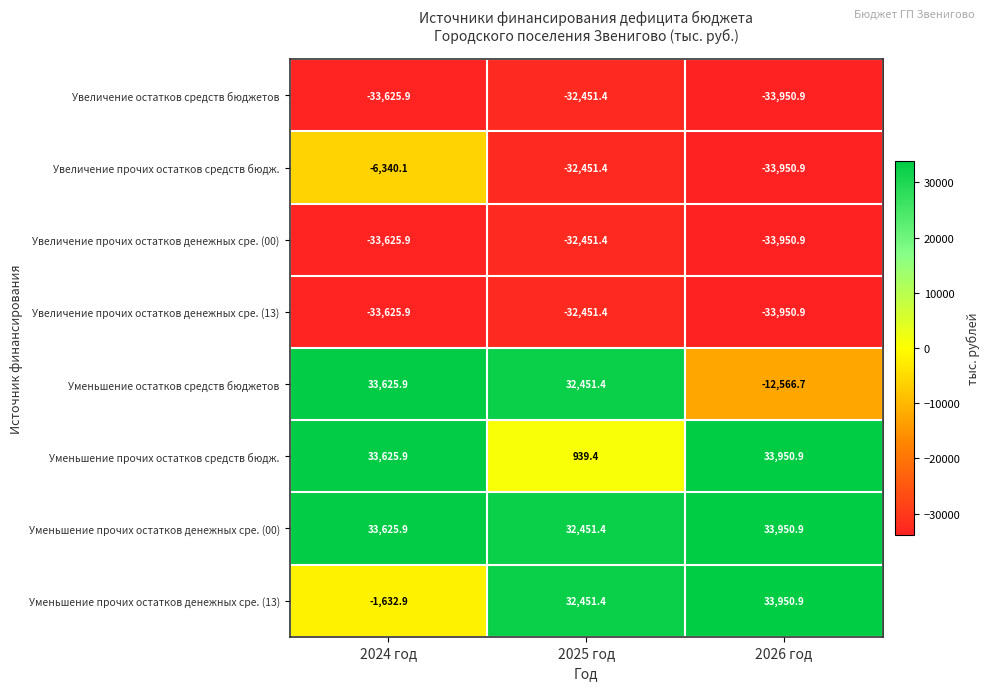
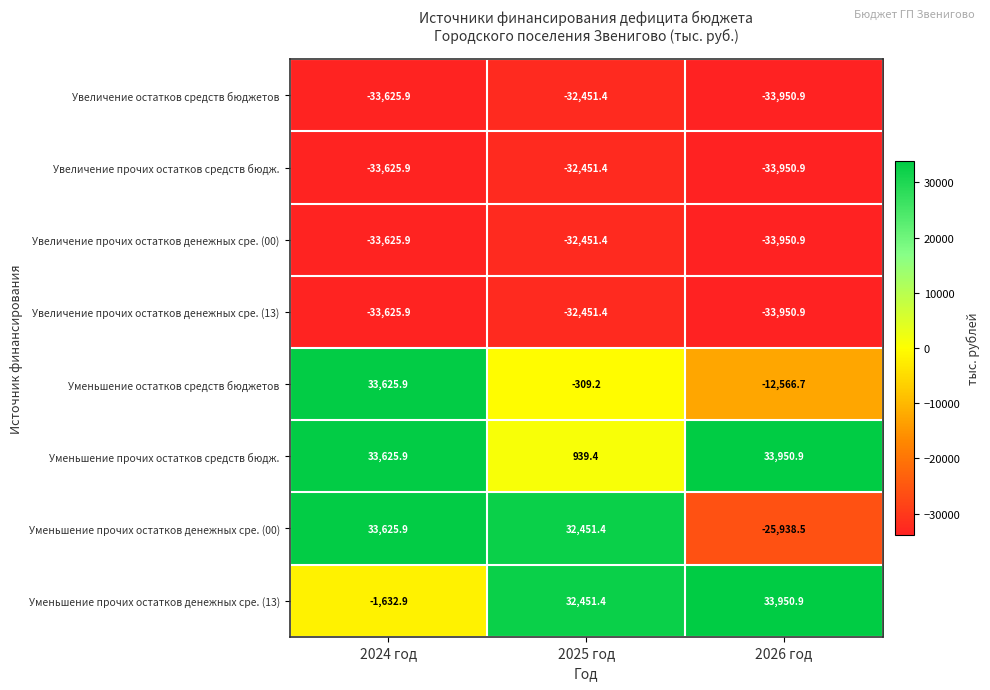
  {
    "Увеличение остатков средств бюджетов": {
      "2024 год": "-33,625.9",
      "2025 год": "-32,451.4",
      "2026 год": "-33,950.9"
    },
    "Увеличение прочих остатков средств бюдж.": {
-     "2024 год": "-6,340.1",
+     "2024 год": "-33,625.9",
      "2025 год": "-32,451.4",
      "2026 год": "-33,950.9"
    },
    "Увеличение прочих остатков денежных сре. (00)": {
      "2024 год": "-33,625.9",
      "2025 год": "-32,451.4",
      "2026 год": "-33,950.9"
    },
    "Увеличение прочих остатков денежных сре. (13)": {
      "2024 год": "-33,625.9",
      "2025 год": "-32,451.4",
      "2026 год": "-33,950.9"
    },
    "Уменьшение остатков средств бюджетов": {
      "2024 год": "33,625.9",
-     "2025 год": "32,451.4",
+     "2025 год": "-309.2",
      "2026 год": "-12,566.7"
    },
    "Уменьшение прочих остатков средств бюдж.": {
      "2024 год": "33,625.9",
      "2025 год": "939.4",
      "2026 год": "33,950.9"
    },
    "Уменьшение прочих остатков денежных сре. (00)": {
      "2024 год": "33,625.9",
      "2025 год": "32,451.4",
-     "2026 год": "33,950.9"
+     "2026 год": "-25,938.5"
    },
    "Уменьшение прочих остатков денежных сре. (13)": {
      "2024 год": "-1,632.9",
      "2025 год": "32,451.4",
      "2026 год": "33,950.9"
    }
  }
